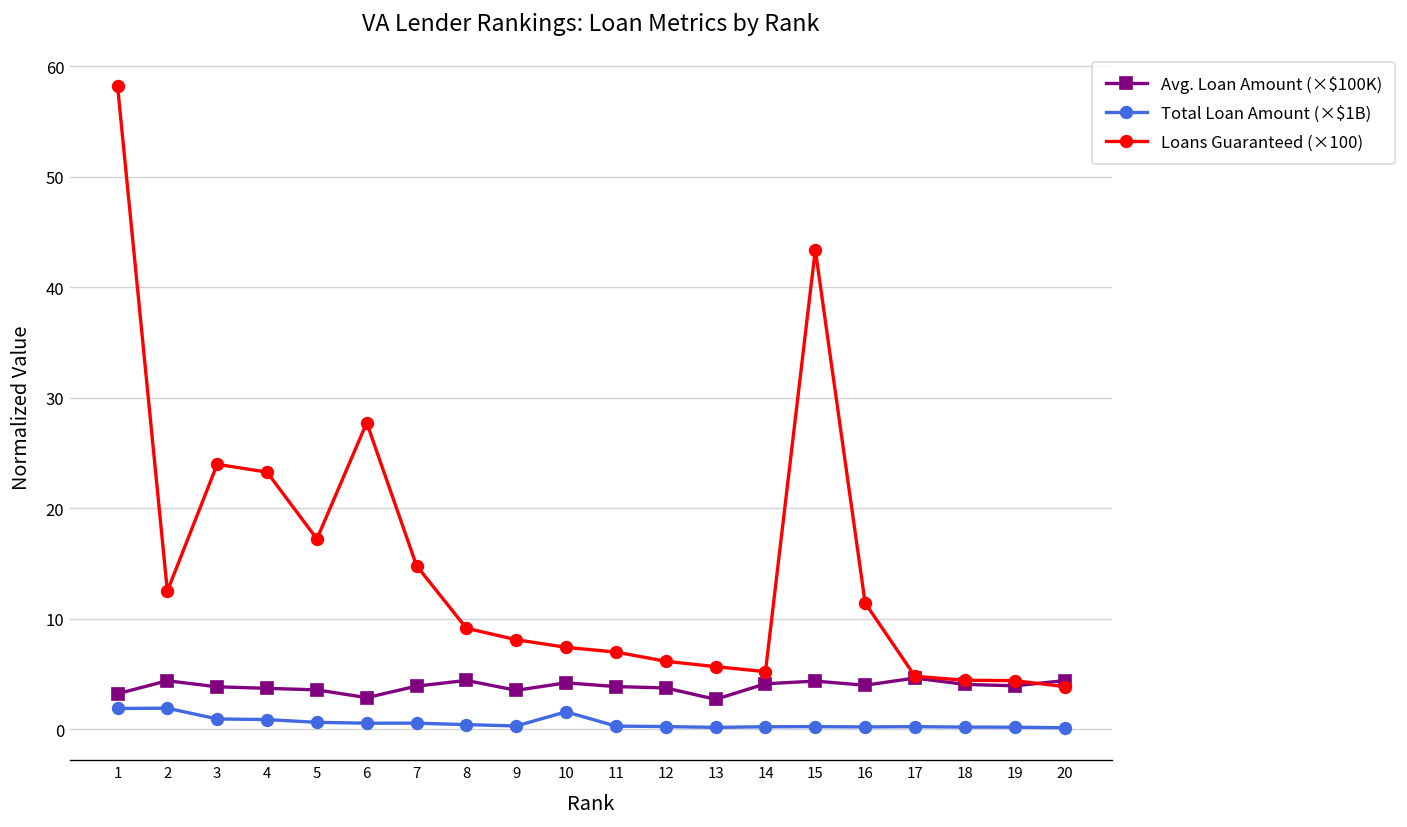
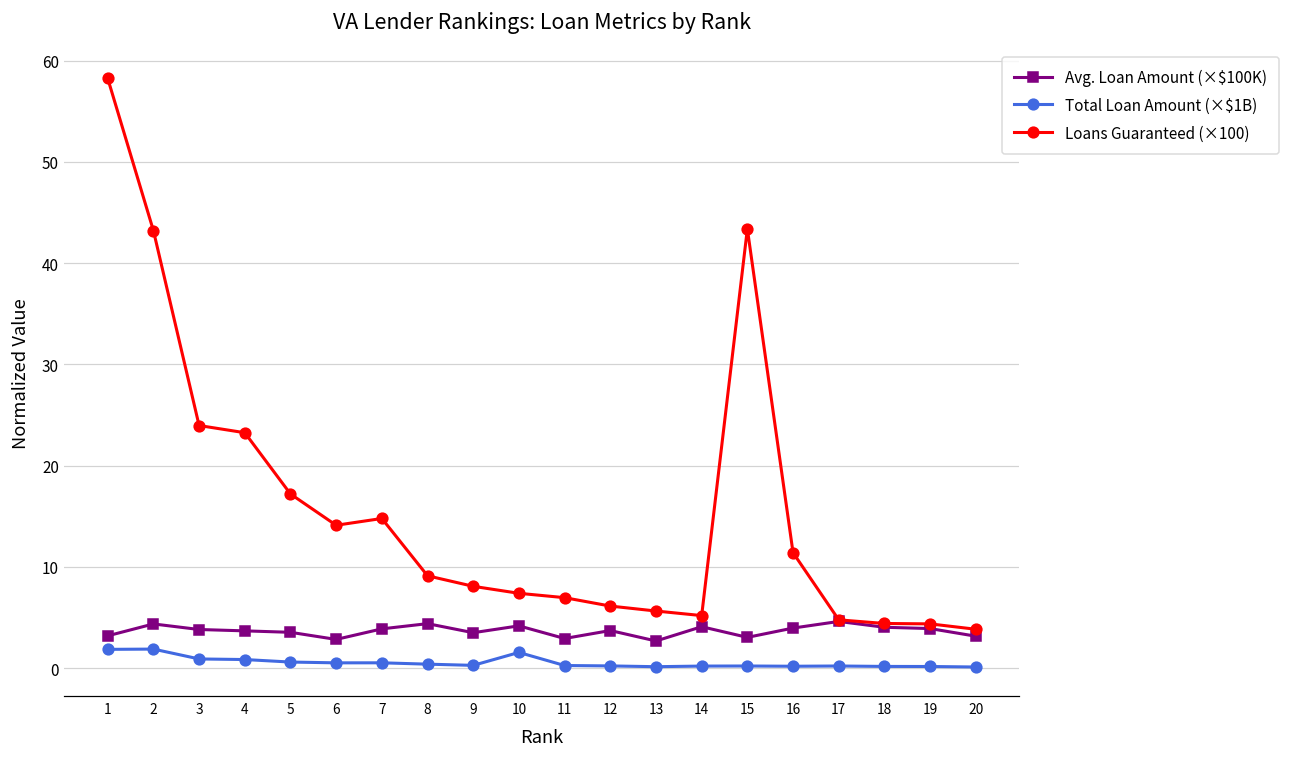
  {
    "Avg. Loan Amount (×$100K)": {
      "1": 3,
      "2": 4,
      "3": 4,
      "4": 4,
      "5": 4,
      "6": 3,
      "7": 4,
      "8": 4,
      "9": 4,
      "10": 4,
-     "11": 4,
+     "11": 3,
      "12": 4,
      "13": 3,
      "14": 4,
-     "15": 4,
+     "15": 3,
      "16": 4,
      "18": 4,
      "19": 4,
-     "20": 4
+     "20": 3
    },
    "Total Loan Amount (×$1B)": {
      "1": 2,
      "2": 2,
      "3": 1,
      "4": 1,
      "5": 1,
      "6": 1,
      "7": 1,
      "8": 0,
      "9": 0,
      "10": 2,
      "11": 0,
      "12": 0,
      "13": 0,
      "14": 0,
      "15": 0,
      "16": 0,
      "17": 0,
      "18": 0,
      "19": 0,
      "20": 0
    },
    "Loans Guaranteed (×100)": {
      "1": 58,
-     "2": 12,
+     "2": 43,
      "3": 24,
      "4": 23,
      "5": 17,
-     "6": 28,
+     "6": 14,
      "7": 15,
      "8": 9,
      "9": 8,
      "10": 7,
      "11": 7,
      "12": 6,
      "13": 6,
      "14": 5,
      "15": 43,
      "16": 11,
      "18": 4,
      "19": 4,
      "20": 4
    }
  }
